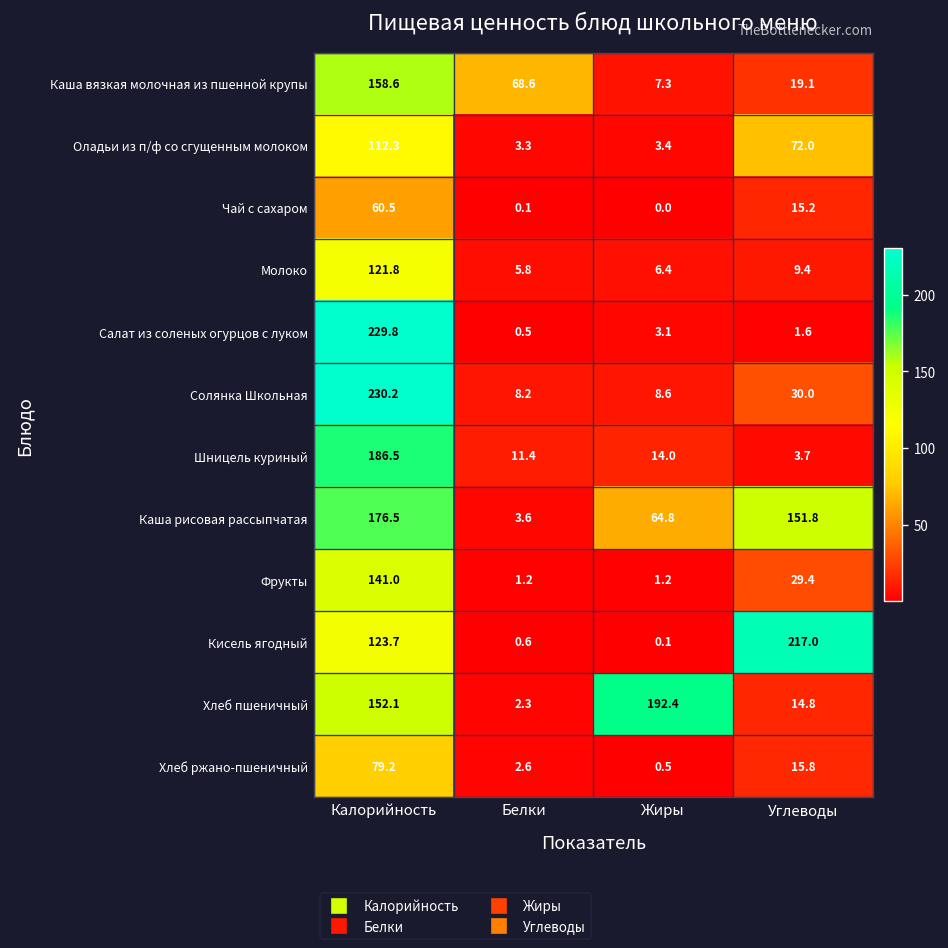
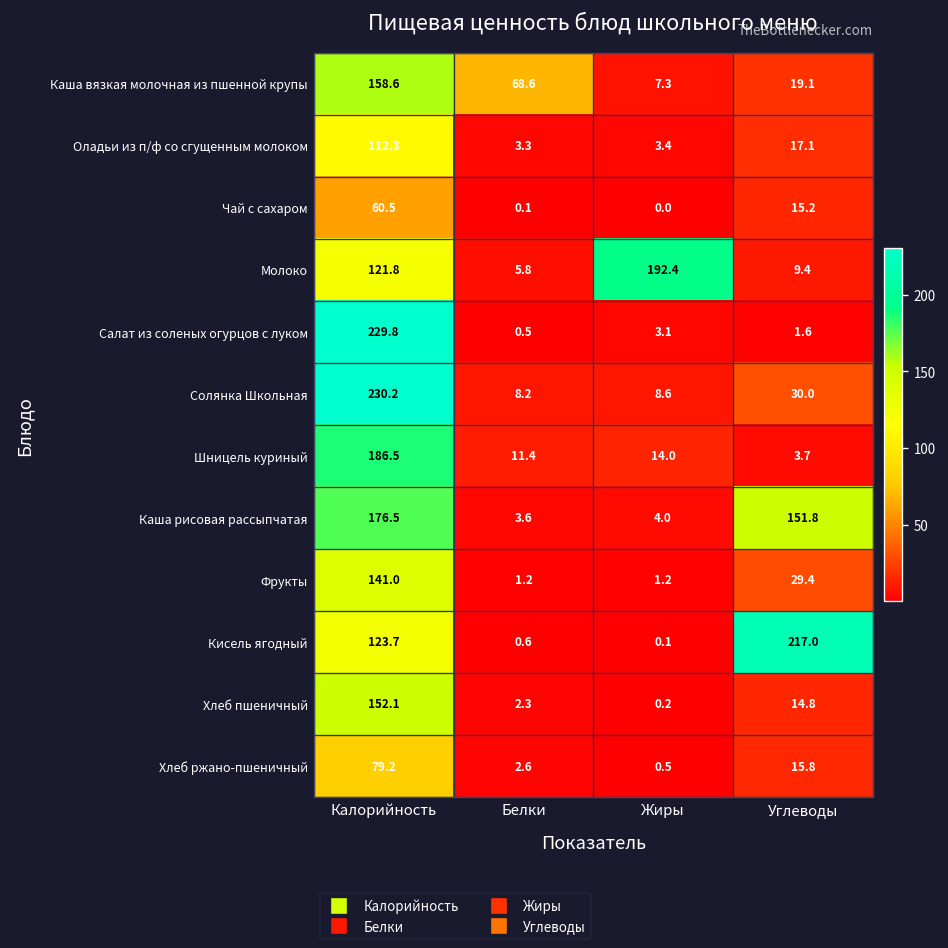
  {
    "Каша вязкая молочная из пшенной крупы": {
      "Калорийность": 158.6,
      "Белки": 68.6,
      "Жиры": 7.3,
      "Углеводы": 19.1
    },
    "Оладьи из п/ф со сгущенным молоком": {
      "Калорийность": 112.3,
      "Белки": 3.3,
      "Жиры": 3.4,
-     "Углеводы": 72.0
+     "Углеводы": 17.1
    },
    "Чай с сахаром": {
      "Калорийность": 60.5,
      "Белки": 0.1,
      "Жиры": 0.0,
      "Углеводы": 15.2
    },
    "Молоко": {
      "Калорийность": 121.8,
      "Белки": 5.8,
-     "Жиры": 6.4,
+     "Жиры": 192.4,
      "Углеводы": 9.4
    },
    "Салат из соленых огурцов с луком": {
      "Калорийность": 229.8,
      "Белки": 0.5,
      "Жиры": 3.1,
      "Углеводы": 1.6
    },
    "Солянка Школьная": {
      "Калорийность": 230.2,
      "Белки": 8.2,
      "Жиры": 8.6,
      "Углеводы": 30.0
    },
    "Шницель куриный": {
      "Калорийность": 186.5,
      "Белки": 11.4,
      "Жиры": 14.0,
      "Углеводы": 3.7
    },
    "Каша рисовая рассыпчатая": {
      "Калорийность": 176.5,
      "Белки": 3.6,
-     "Жиры": 64.8,
+     "Жиры": 4.0,
      "Углеводы": 151.8
    },
    "Фрукты": {
      "Калорийность": 141.0,
      "Белки": 1.2,
      "Жиры": 1.2,
      "Углеводы": 29.4
    },
    "Кисель ягодный": {
      "Калорийность": 123.7,
      "Белки": 0.6,
      "Жиры": 0.1,
      "Углеводы": 217.0
    },
    "Хлеб пшеничный": {
      "Калорийность": 152.1,
      "Белки": 2.3,
-     "Жиры": 192.4,
+     "Жиры": 0.2,
      "Углеводы": 14.8
    },
    "Хлеб ржано-пшеничный": {
      "Калорийность": 79.2,
      "Белки": 2.6,
      "Жиры": 0.5,
      "Углеводы": 15.8
    }
  }
